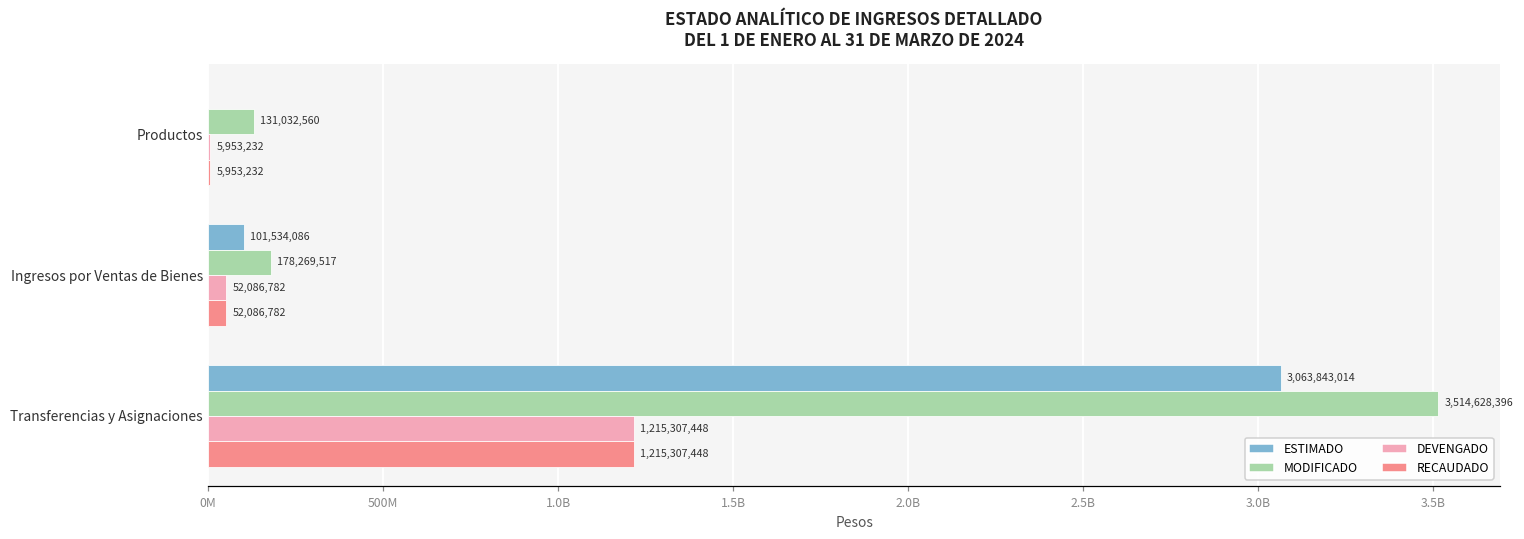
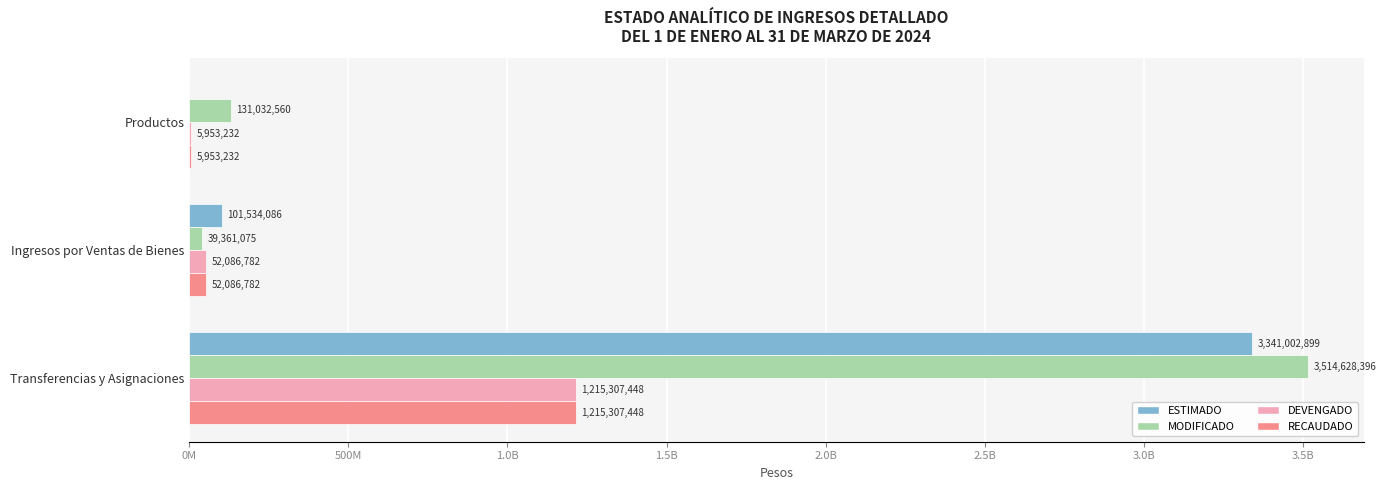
  {
    "ESTIMADO": {
      "Ingresos por Ventas de Bienes": "101,534,086",
-     "Transferencias y Asignaciones": "3,063,843,014"
+     "Transferencias y Asignaciones": "3,341,002,899"
    },
    "MODIFICADO": {
      "Productos": "131,032,560",
-     "Ingresos por Ventas de Bienes": "178,269,517",
+     "Ingresos por Ventas de Bienes": "39,361,075",
      "Transferencias y Asignaciones": "3,514,628,396"
    }
  }
